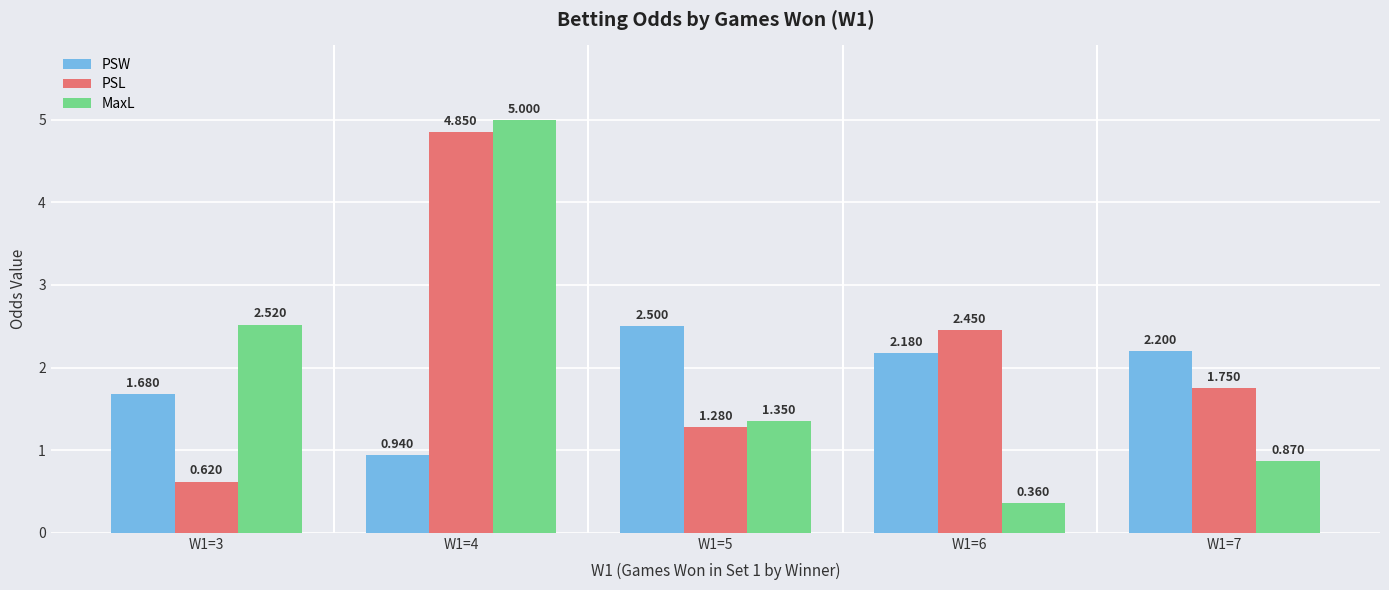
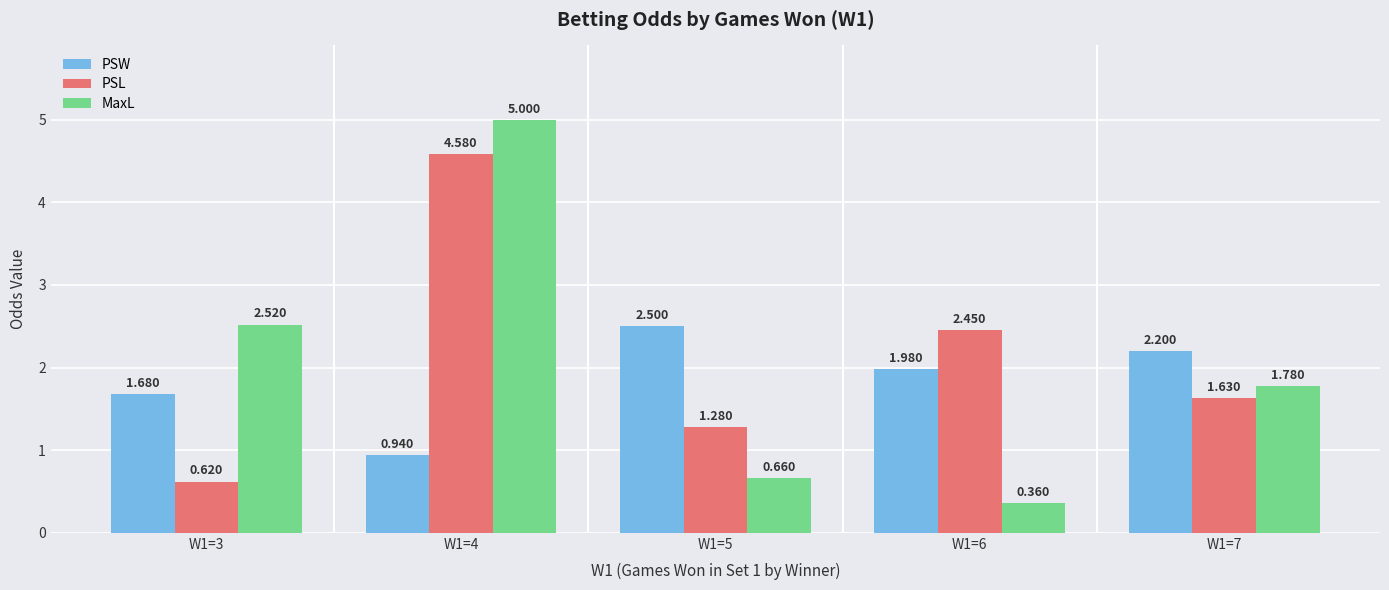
  {
    "PSW": {
      "W1=3": 1.680,
      "W1=4": 0.940,
      "W1=5": 2.500,
-     "W1=6": 2.180,
+     "W1=6": 1.980,
      "W1=7": 2.200
    },
    "PSL": {
      "W1=3": 0.620,
-     "W1=4": 4.850,
+     "W1=4": 4.580,
      "W1=5": 1.280,
      "W1=6": 2.450,
-     "W1=7": 1.750
+     "W1=7": 1.630
    },
    "MaxL": {
      "W1=3": 2.520,
      "W1=4": 5.000,
-     "W1=5": 1.350,
+     "W1=5": 0.660,
      "W1=6": 0.360,
-     "W1=7": 0.870
+     "W1=7": 1.780
    }
  }
